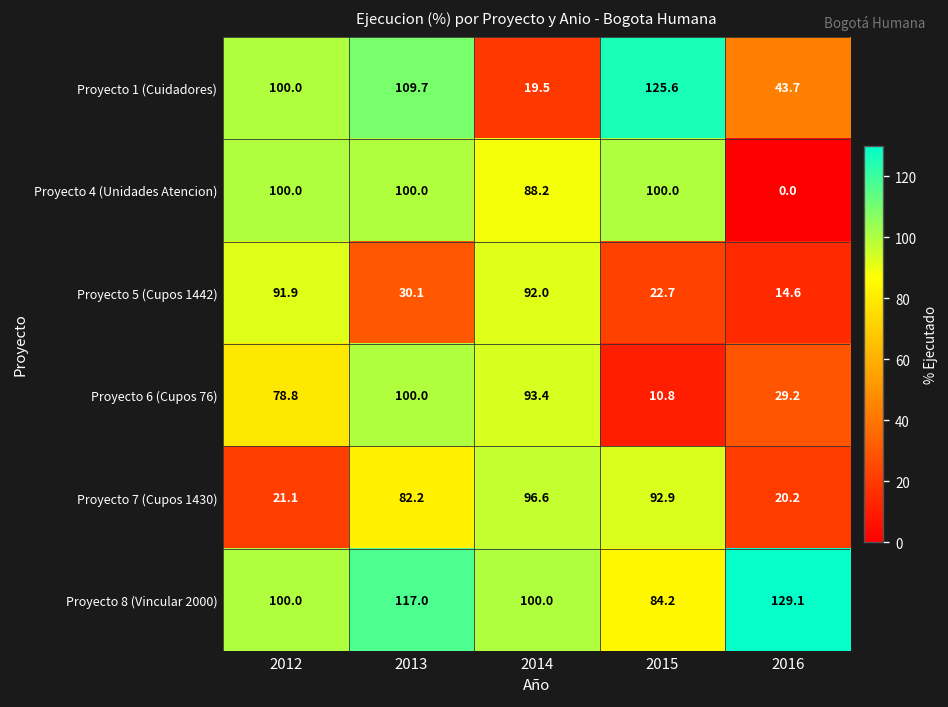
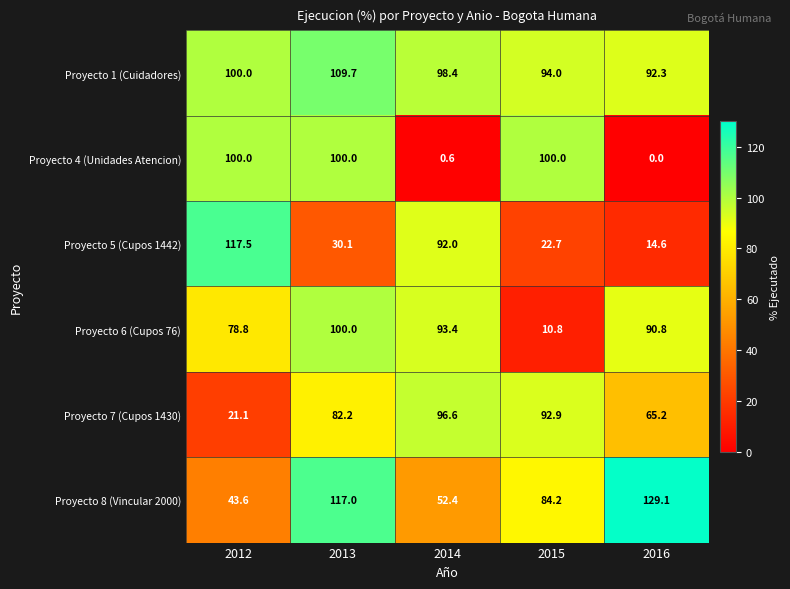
  {
    "Proyecto 1 (Cuidadores)": {
      "2012": 100.0,
      "2013": 109.7,
-     "2014": 19.5,
-     "2015": 125.6,
-     "2016": 43.7
+     "2014": 98.4,
+     "2015": 94.0,
+     "2016": 92.3
    },
    "Proyecto 4 (Unidades Atencion)": {
      "2012": 100.0,
      "2013": 100.0,
-     "2014": 88.2,
+     "2014": 0.6,
      "2015": 100.0,
      "2016": 0.0
    },
    "Proyecto 5 (Cupos 1442)": {
-     "2012": 91.9,
+     "2012": 117.5,
      "2013": 30.1,
      "2014": 92.0,
      "2015": 22.7,
      "2016": 14.6
    },
    "Proyecto 6 (Cupos 76)": {
      "2012": 78.8,
      "2013": 100.0,
      "2014": 93.4,
      "2015": 10.8,
-     "2016": 29.2
+     "2016": 90.8
    },
    "Proyecto 7 (Cupos 1430)": {
      "2012": 21.1,
      "2013": 82.2,
      "2014": 96.6,
      "2015": 92.9,
-     "2016": 20.2
+     "2016": 65.2
    },
    "Proyecto 8 (Vincular 2000)": {
-     "2012": 100.0,
+     "2012": 43.6,
      "2013": 117.0,
-     "2014": 100.0,
+     "2014": 52.4,
      "2015": 84.2,
      "2016": 129.1
    }
  }
